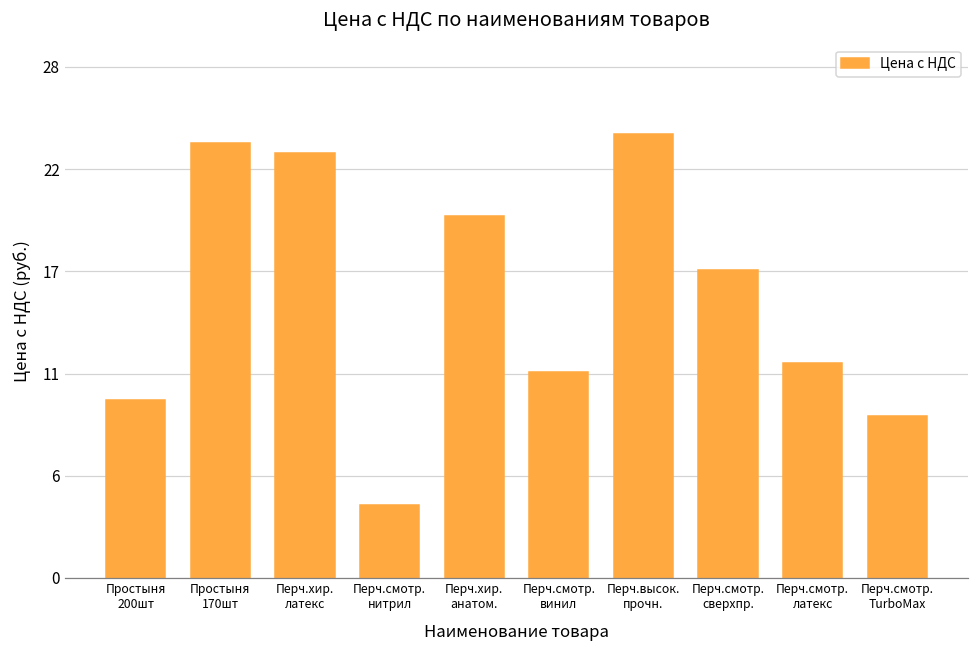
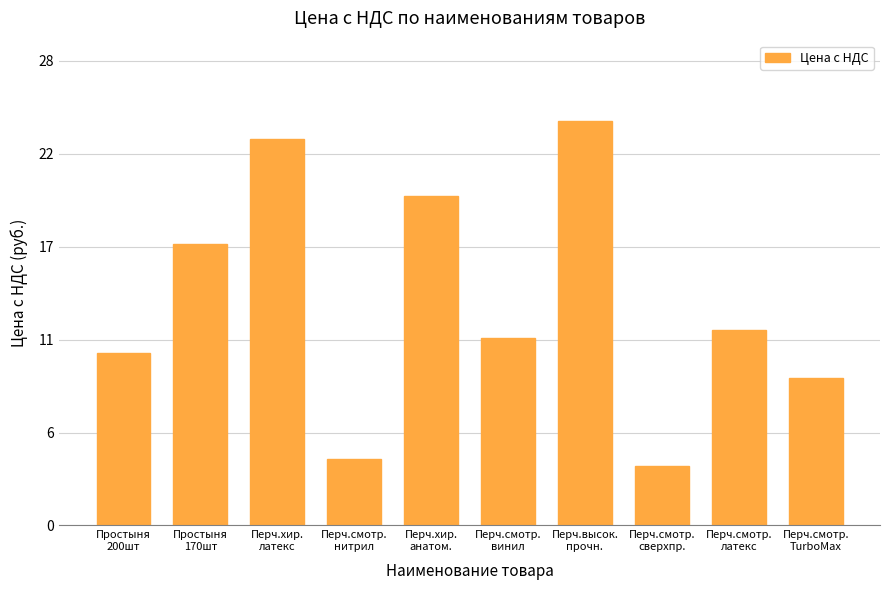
  {
-   "Простыня 200шт": 9.8,
-   "Простыня 170шт": 23.9,
+   "Простыня 200шт": 10.4,
+   "Простыня 170шт": 17.0,
    "Перч.хир. латекс": 23.3,
    "Перч.смотр. нитрил": 4.0,
    "Перч.хир. анатом.": 19.9,
    "Перч.смотр. винил": 11.3,
    "Перч.высок. прочн.": 24.4,
-   "Перч.смотр. сверхпр.": 16.9,
+   "Перч.смотр. сверхпр.": 3.6,
    "Перч.смотр. латекс": 11.8,
    "Перч.смотр. TurboMax": 8.9
  }
